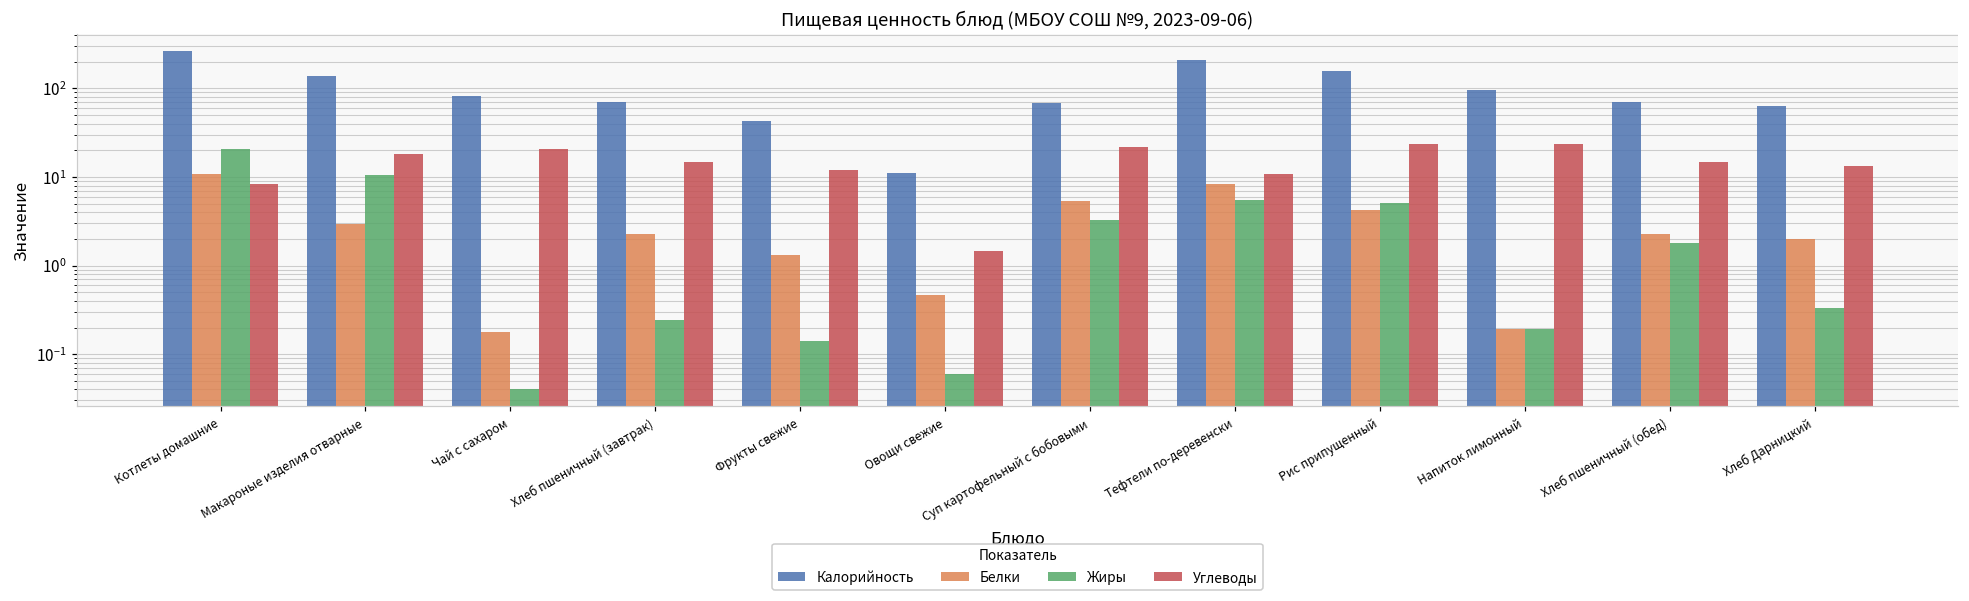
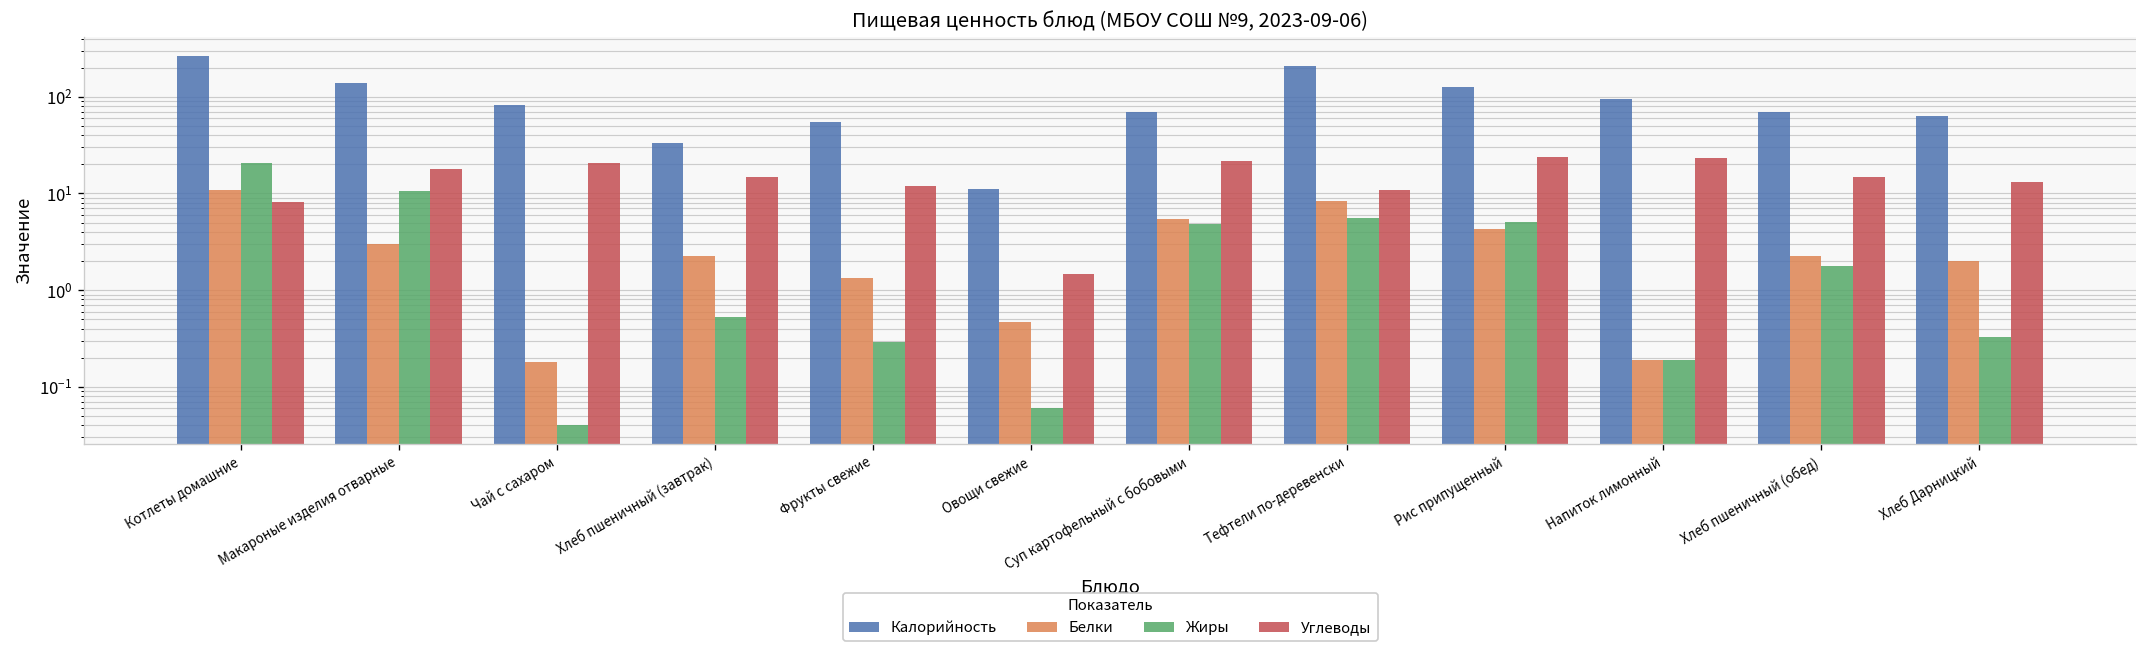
  {
    "Калорийность": {
      "Котлеты домашние": 260,
      "Макароные изделия отварные": 140,
      "Чай с сахаром": 80,
-     "Хлеб пшеничный (завтрак)": 70,
-     "Фрукты свежие": 40,
+     "Хлеб пшеничный (завтрак)": 33,
+     "Фрукты свежие": 60,
      "Овощи свежие": 11,
      "Суп картофельный с бобовыми": 70,
      "Тефтели по-деревенски": 210,
-     "Рис припущенный": 160,
+     "Рис припущенный": 130,
      "Напиток лимонный": 90,
      "Хлеб пшеничный (обед)": 70,
      "Хлеб Дарницкий": 60
    },
    "Жиры": {
      "Котлеты домашние": 21,
      "Макароные изделия отварные": 11,
      "Чай с сахаром": 0.04,
-     "Хлеб пшеничный (завтрак)": 0.24,
-     "Фрукты свежие": 0.14,
+     "Хлеб пшеничный (завтрак)": 0.5,
+     "Фрукты свежие": 0.29,
      "Овощи свежие": 0.06,
-     "Суп картофельный с бобовыми": 3.3,
+     "Суп картофельный с бобовыми": 5,
      "Тефтели по-деревенски": 6,
      "Рис припущенный": 5,
      "Напиток лимонный": 0.19,
      "Хлеб пшеничный (обед)": 1.8,
      "Хлеб Дарницкий": 0.33
    }
  }
